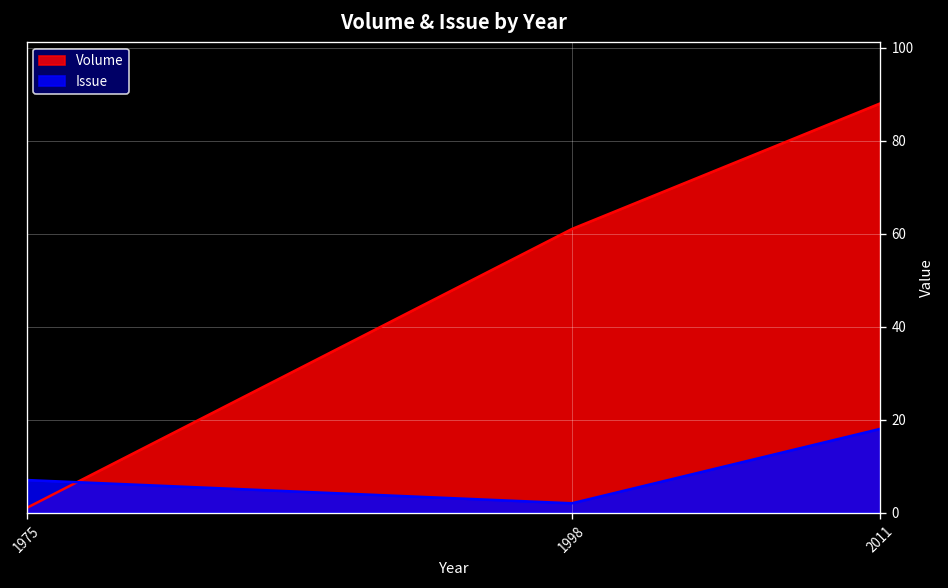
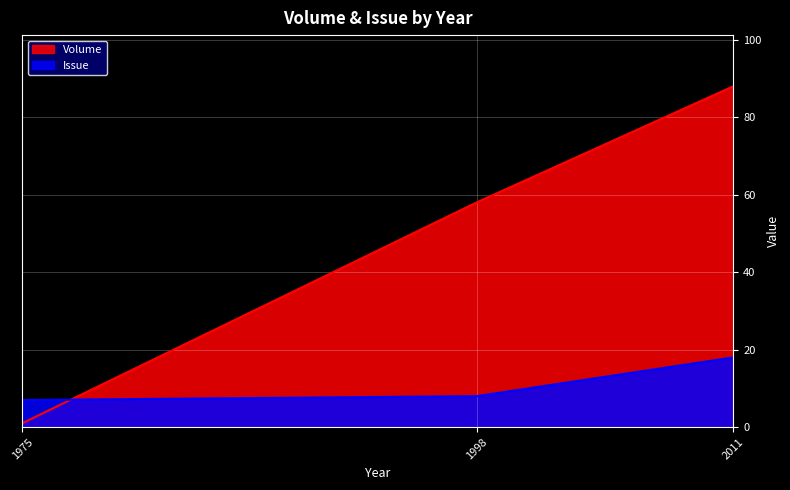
  {
    "Volume": {
      "1975": 1,
-     "1998": 61,
+     "1998": 58,
      "2011": 88
    },
    "Issue": {
      "1975": 7,
-     "1998": 2,
+     "1998": 8,
      "2011": 18
    }
  }
